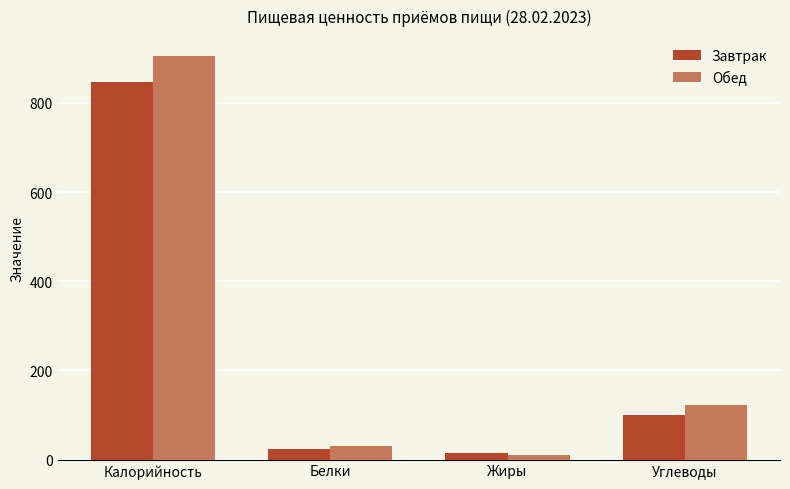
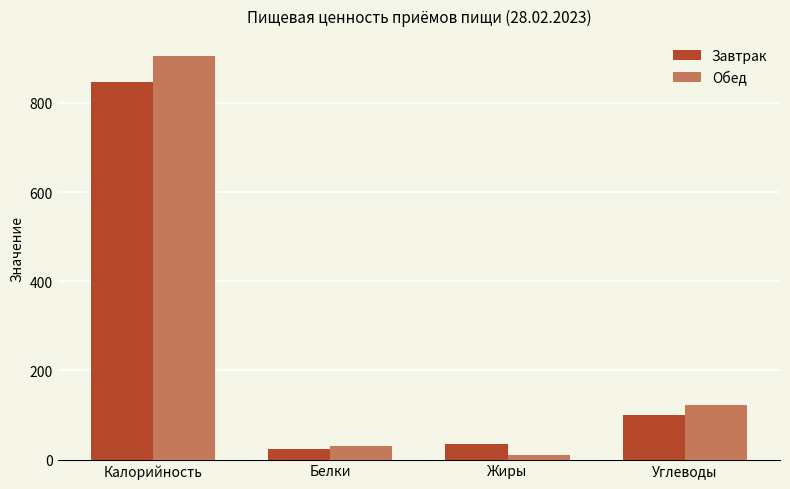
  {
    "Завтрак": {
      "Калорийность": 850,
      "Белки": 20,
-     "Жиры": 10,
+     "Жиры": 30,
      "Углеводы": 100
    },
    "Обед": {
      "Калорийность": 900,
      "Белки": 30,
      "Жиры": 10,
      "Углеводы": 120
    }
  }
